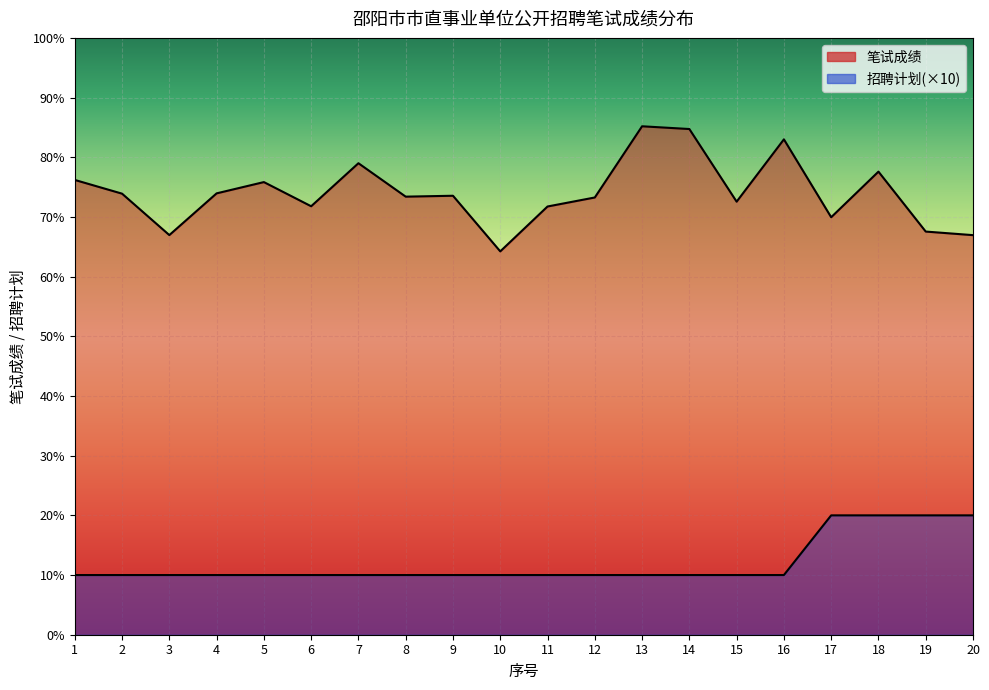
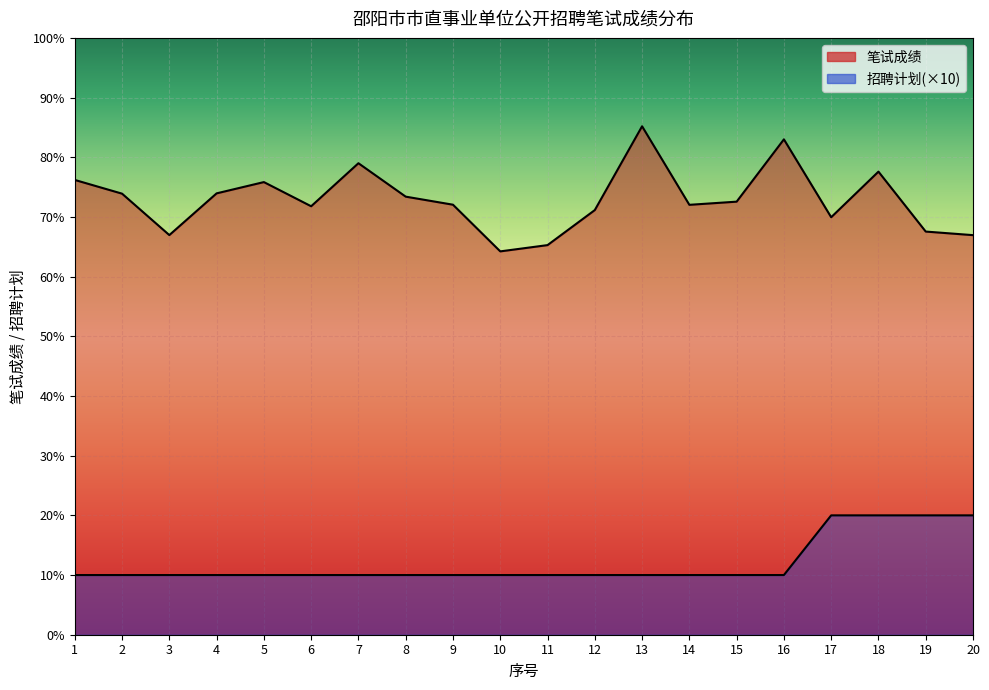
  {
    "笔试成绩": {
      "1": "76%",
      "2": "74%",
      "3": "67%",
      "4": "74%",
      "5": "76%",
      "6": "72%",
      "7": "79%",
      "8": "73%",
-     "9": "74%",
+     "9": "72%",
      "10": "64%",
-     "11": "72%",
-     "12": "73%",
+     "11": "65%",
+     "12": "71%",
      "13": "85%",
-     "14": "85%",
+     "14": "72%",
      "15": "73%",
      "16": "83%",
      "17": "70%",
      "18": "78%",
      "19": "68%",
      "20": "67%"
    },
    "招聘计划(×10)": {
      "1": "10%",
      "2": "10%",
      "3": "10%",
      "4": "10%",
      "5": "10%",
      "6": "10%",
      "7": "10%",
      "8": "10%",
      "9": "10%",
      "10": "10%",
      "11": "10%",
      "12": "10%",
      "13": "10%",
      "14": "10%",
      "15": "10%",
      "16": "10%",
      "17": "20%",
      "18": "20%",
      "19": "20%",
      "20": "20%"
    }
  }
